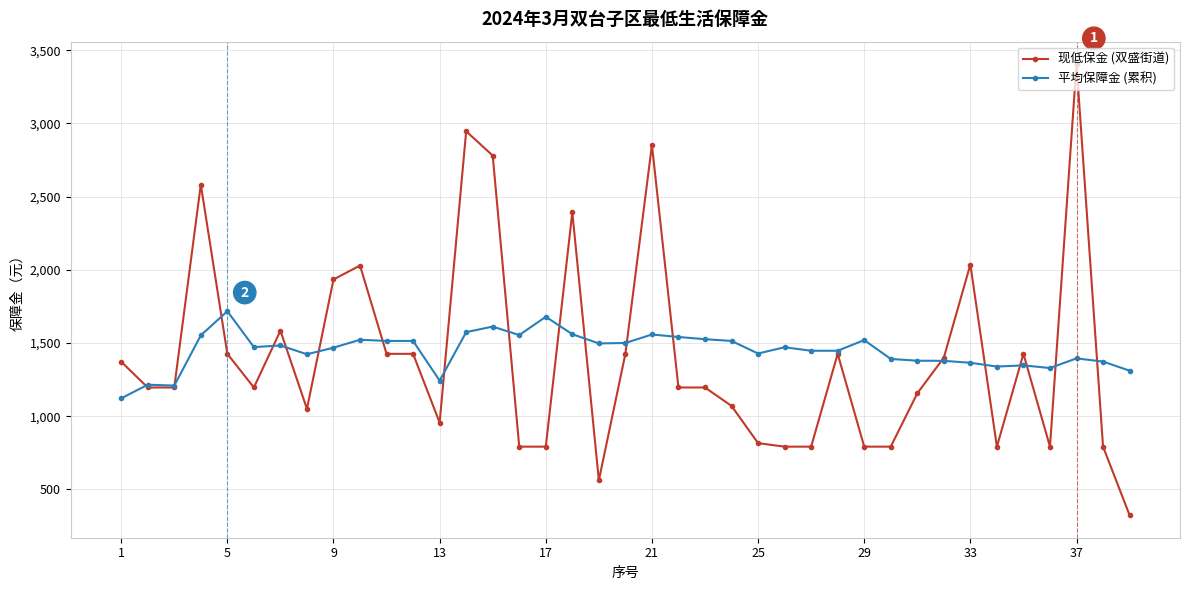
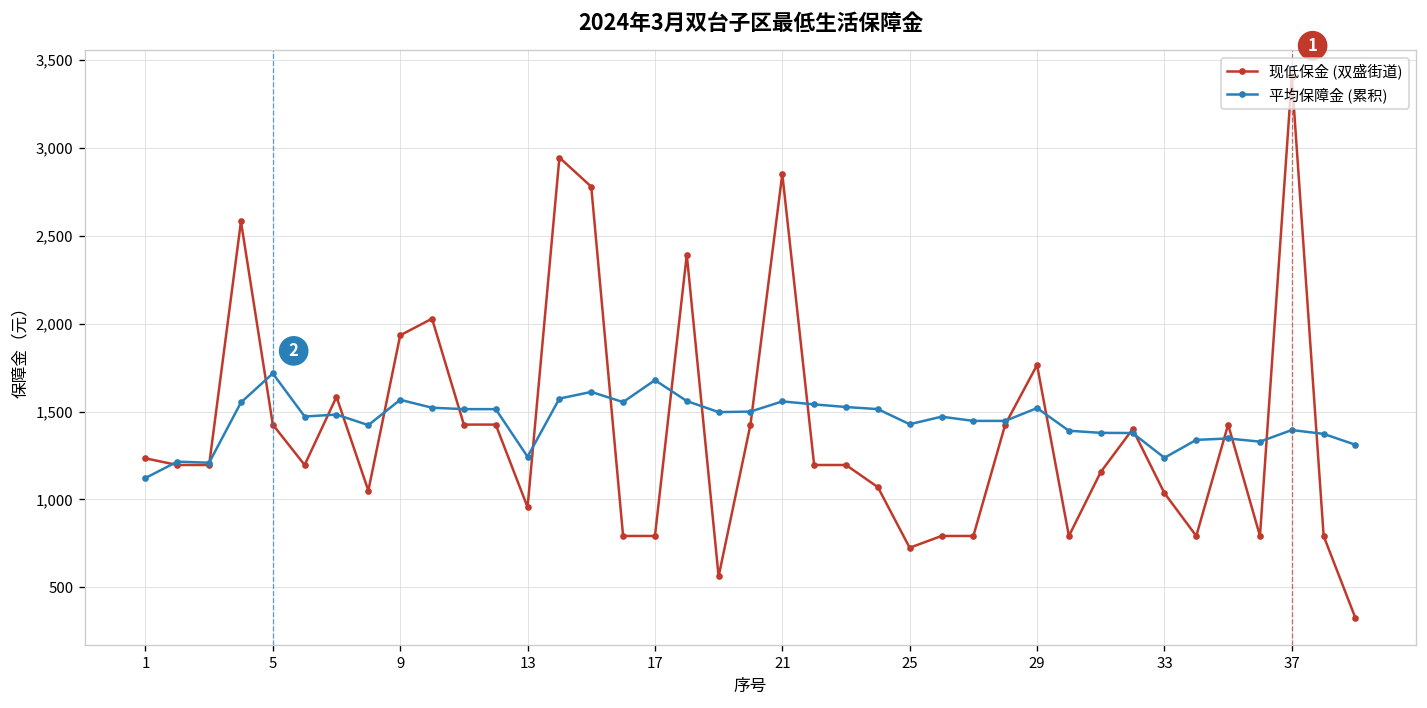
  {
    "现低保金 (双盛街道)": {
-     "1": "1,370",
+     "1": "1,230",
      "5": "1,430",
      "9": "1,930",
      "13": "960",
      "17": "790",
      "21": "2,850",
-     "25": "820",
-     "29": "790",
-     "33": "2,040"
+     "25": "730",
+     "29": "1,770",
+     "33": "1,040"
    },
    "平均保障金 (累积)": {
      "1": "1,120",
-     "9": "1,470",
+     "9": "1,570",
      "13": "1,240",
      "17": "1,680",
      "21": "1,560",
      "25": "1,430",
      "29": "1,520",
-     "33": "1,370",
+     "33": "1,240",
      "37": "1,400"
    }
  }
